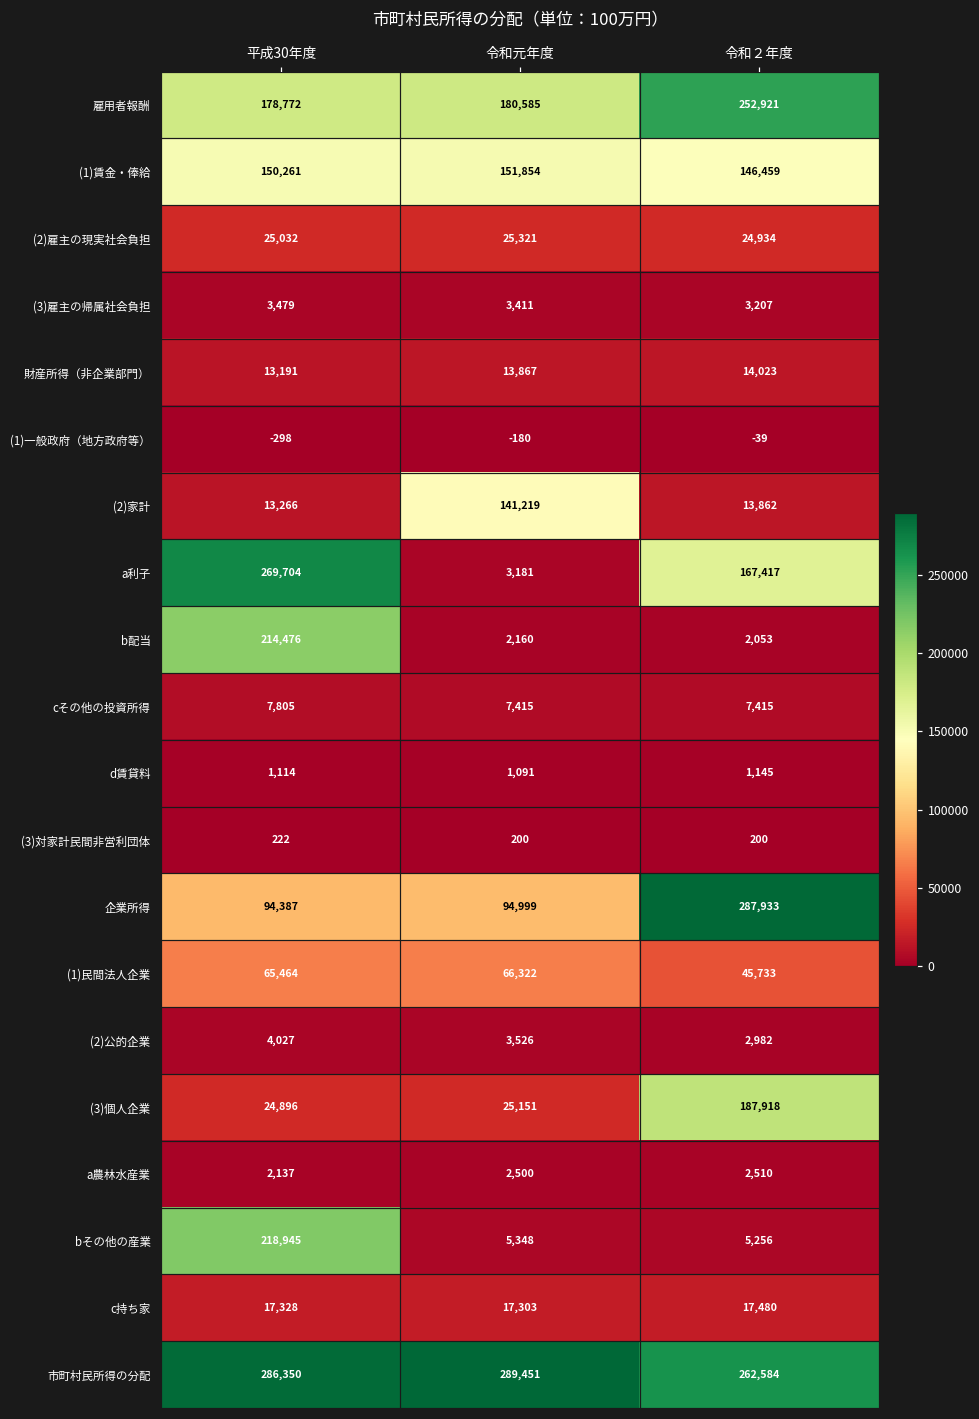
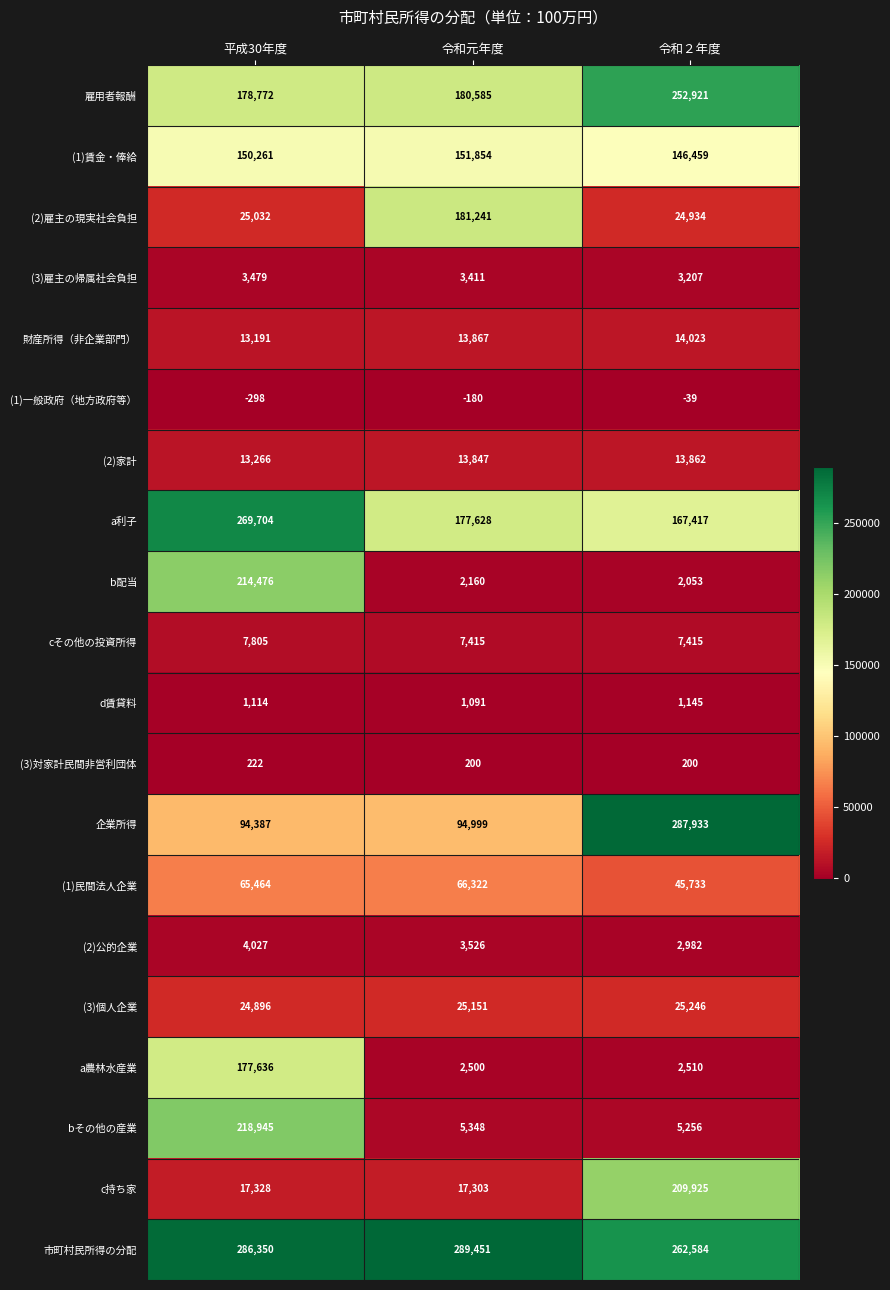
  {
    "雇用者報酬": {
      "平成30年度": "178,772",
      "令和元年度": "180,585",
      "令和２年度": "252,921"
    },
    "(1)賃金・俸給": {
      "平成30年度": "150,261",
      "令和元年度": "151,854",
      "令和２年度": "146,459"
    },
    "(2)雇主の現実社会負担": {
      "平成30年度": "25,032",
-     "令和元年度": "25,321",
+     "令和元年度": "181,241",
      "令和２年度": "24,934"
    },
    "(3)雇主の帰属社会負担": {
      "平成30年度": "3,479",
      "令和元年度": "3,411",
      "令和２年度": "3,207"
    },
    "財産所得（非企業部門）": {
      "平成30年度": "13,191",
      "令和元年度": "13,867",
      "令和２年度": "14,023"
    },
    "(1)一般政府（地方政府等）": {
      "平成30年度": "-298",
      "令和元年度": "-180",
      "令和２年度": "-39"
    },
    "(2)家計": {
      "平成30年度": "13,266",
-     "令和元年度": "141,219",
+     "令和元年度": "13,847",
      "令和２年度": "13,862"
    },
    "a利子": {
      "平成30年度": "269,704",
-     "令和元年度": "3,181",
+     "令和元年度": "177,628",
      "令和２年度": "167,417"
    },
    "b配当": {
      "平成30年度": "214,476",
      "令和元年度": "2,160",
      "令和２年度": "2,053"
    },
    "cその他の投資所得": {
      "平成30年度": "7,805",
      "令和元年度": "7,415",
      "令和２年度": "7,415"
    },
    "d賃貸料": {
      "平成30年度": "1,114",
      "令和元年度": "1,091",
      "令和２年度": "1,145"
    },
    "(3)対家計民間非営利団体": {
      "平成30年度": "222",
      "令和元年度": "200",
      "令和２年度": "200"
    },
    "企業所得": {
      "平成30年度": "94,387",
      "令和元年度": "94,999",
      "令和２年度": "287,933"
    },
    "(1)民間法人企業": {
      "平成30年度": "65,464",
      "令和元年度": "66,322",
      "令和２年度": "45,733"
    },
    "(2)公的企業": {
      "平成30年度": "4,027",
      "令和元年度": "3,526",
      "令和２年度": "2,982"
    },
    "(3)個人企業": {
      "平成30年度": "24,896",
      "令和元年度": "25,151",
-     "令和２年度": "187,918"
+     "令和２年度": "25,246"
    },
    "a農林水産業": {
-     "平成30年度": "2,137",
+     "平成30年度": "177,636",
      "令和元年度": "2,500",
      "令和２年度": "2,510"
    },
    "bその他の産業": {
      "平成30年度": "218,945",
      "令和元年度": "5,348",
      "令和２年度": "5,256"
    },
    "c持ち家": {
      "平成30年度": "17,328",
      "令和元年度": "17,303",
-     "令和２年度": "17,480"
+     "令和２年度": "209,925"
    },
    "市町村民所得の分配": {
      "平成30年度": "286,350",
      "令和元年度": "289,451",
      "令和２年度": "262,584"
    }
  }
